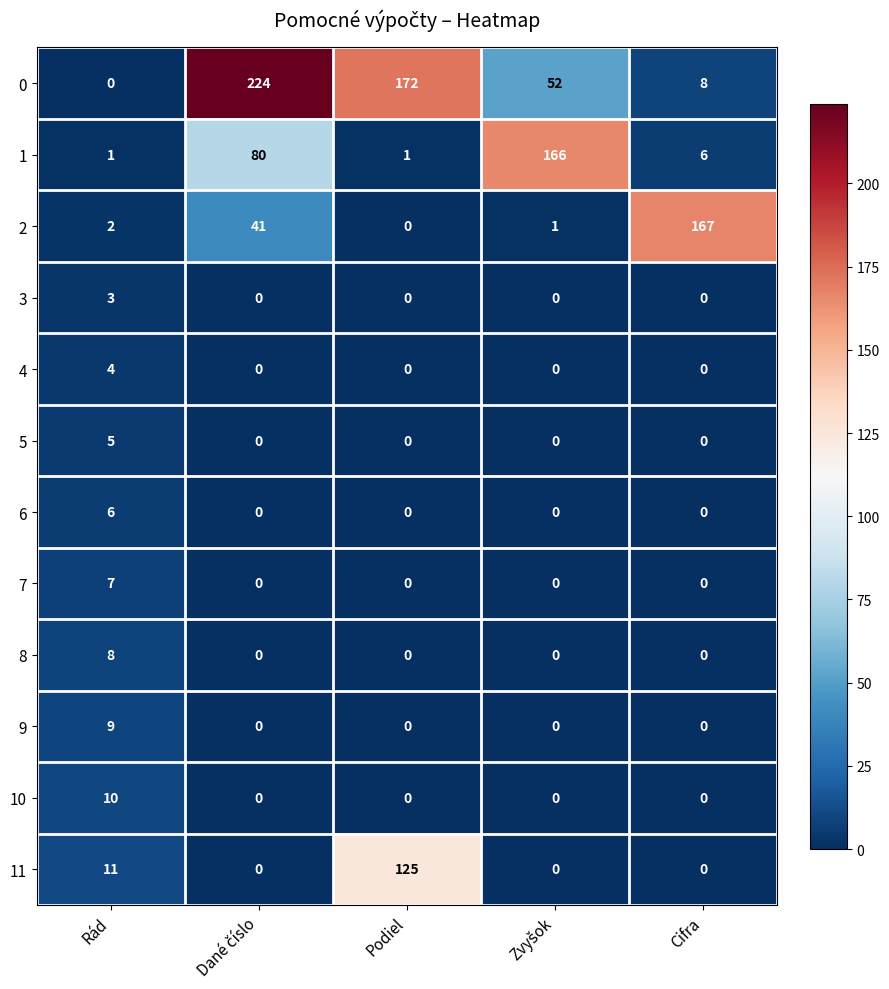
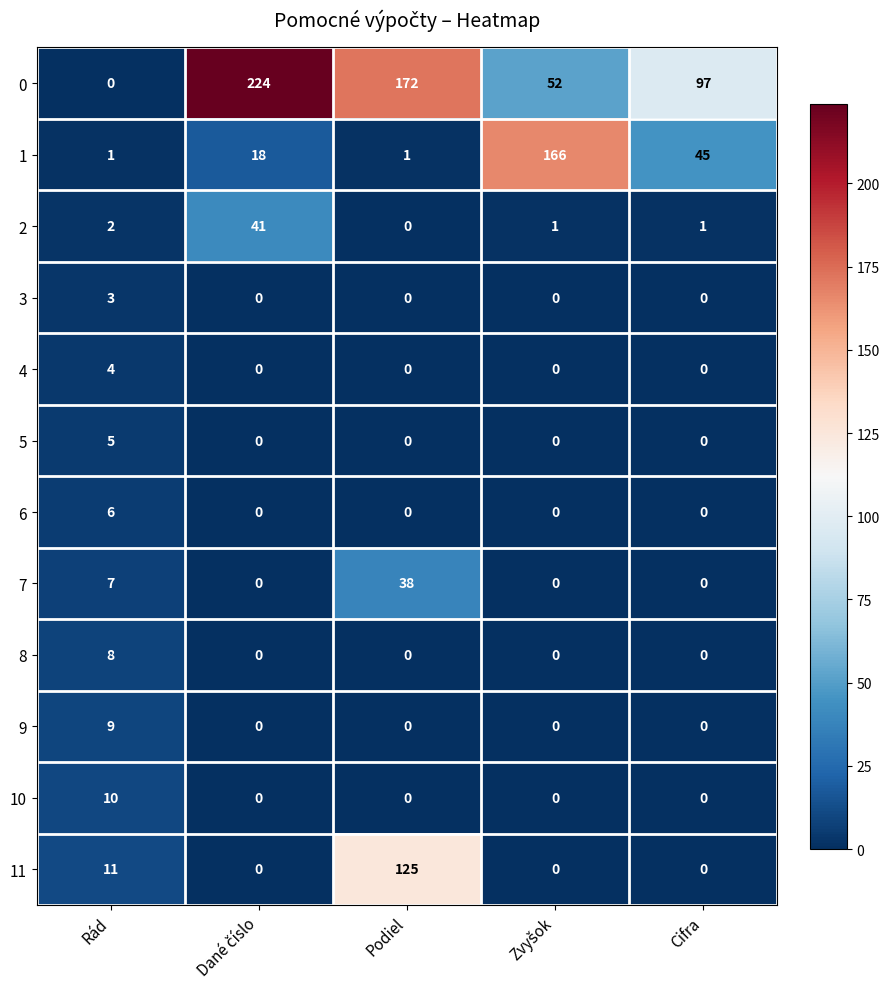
  {
    "0": {
      "Rád": 0,
      "Dané číslo": 224,
      "Podiel": 172,
      "Zvyšok": 52,
-     "Cifra": 8
+     "Cifra": 97
    },
    "1": {
      "Rád": 1,
-     "Dané číslo": 80,
+     "Dané číslo": 18,
      "Podiel": 1,
      "Zvyšok": 166,
-     "Cifra": 6
+     "Cifra": 45
    },
    "2": {
      "Rád": 2,
      "Dané číslo": 41,
      "Podiel": 0,
      "Zvyšok": 1,
-     "Cifra": 167
+     "Cifra": 1
    },
    "3": {
      "Rád": 3,
      "Dané číslo": 0,
      "Podiel": 0,
      "Zvyšok": 0,
      "Cifra": 0
    },
    "4": {
      "Rád": 4,
      "Dané číslo": 0,
      "Podiel": 0,
      "Zvyšok": 0,
      "Cifra": 0
    },
    "5": {
      "Rád": 5,
      "Dané číslo": 0,
      "Podiel": 0,
      "Zvyšok": 0,
      "Cifra": 0
    },
    "6": {
      "Rád": 6,
      "Dané číslo": 0,
      "Podiel": 0,
      "Zvyšok": 0,
      "Cifra": 0
    },
    "7": {
      "Rád": 7,
      "Dané číslo": 0,
-     "Podiel": 0,
+     "Podiel": 38,
      "Zvyšok": 0,
      "Cifra": 0
    },
    "8": {
      "Rád": 8,
      "Dané číslo": 0,
      "Podiel": 0,
      "Zvyšok": 0,
      "Cifra": 0
    },
    "9": {
      "Rád": 9,
      "Dané číslo": 0,
      "Podiel": 0,
      "Zvyšok": 0,
      "Cifra": 0
    },
    "10": {
      "Rád": 10,
      "Dané číslo": 0,
      "Podiel": 0,
      "Zvyšok": 0,
      "Cifra": 0
    },
    "11": {
      "Rád": 11,
      "Dané číslo": 0,
      "Podiel": 125,
      "Zvyšok": 0,
      "Cifra": 0
    }
  }
